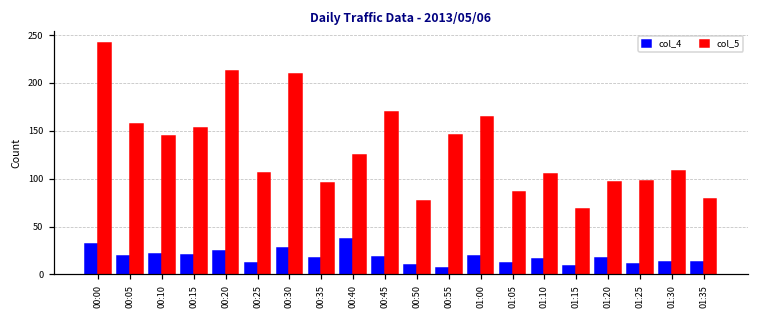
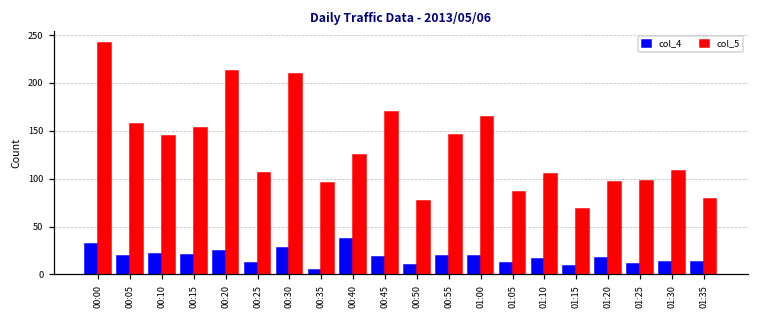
  {
    "col_4": {
      "00:00": 30,
      "00:05": 20,
      "00:10": 20,
      "00:15": 20,
      "00:20": 20,
      "00:25": 10,
      "00:30": 30,
-     "00:35": 20,
+     "00:35": 10,
      "00:40": 40,
      "00:45": 20,
      "00:50": 10,
-     "00:55": 10,
+     "00:55": 20,
      "01:00": 20,
      "01:05": 10,
      "01:10": 20,
      "01:15": 10,
      "01:20": 20,
      "01:25": 10,
      "01:30": 10,
      "01:35": 10
    },
    "col_5": {
      "00:00": 240,
      "00:05": 160,
      "00:10": 150,
      "00:15": 150,
      "00:20": 210,
      "00:25": 110,
      "00:30": 210,
      "00:35": 100,
      "00:40": 130,
      "00:45": 170,
      "00:50": 80,
      "00:55": 150,
      "01:00": 160,
      "01:05": 90,
      "01:10": 110,
      "01:15": 70,
      "01:20": 100,
      "01:25": 100,
      "01:30": 110,
      "01:35": 80
    }
  }
